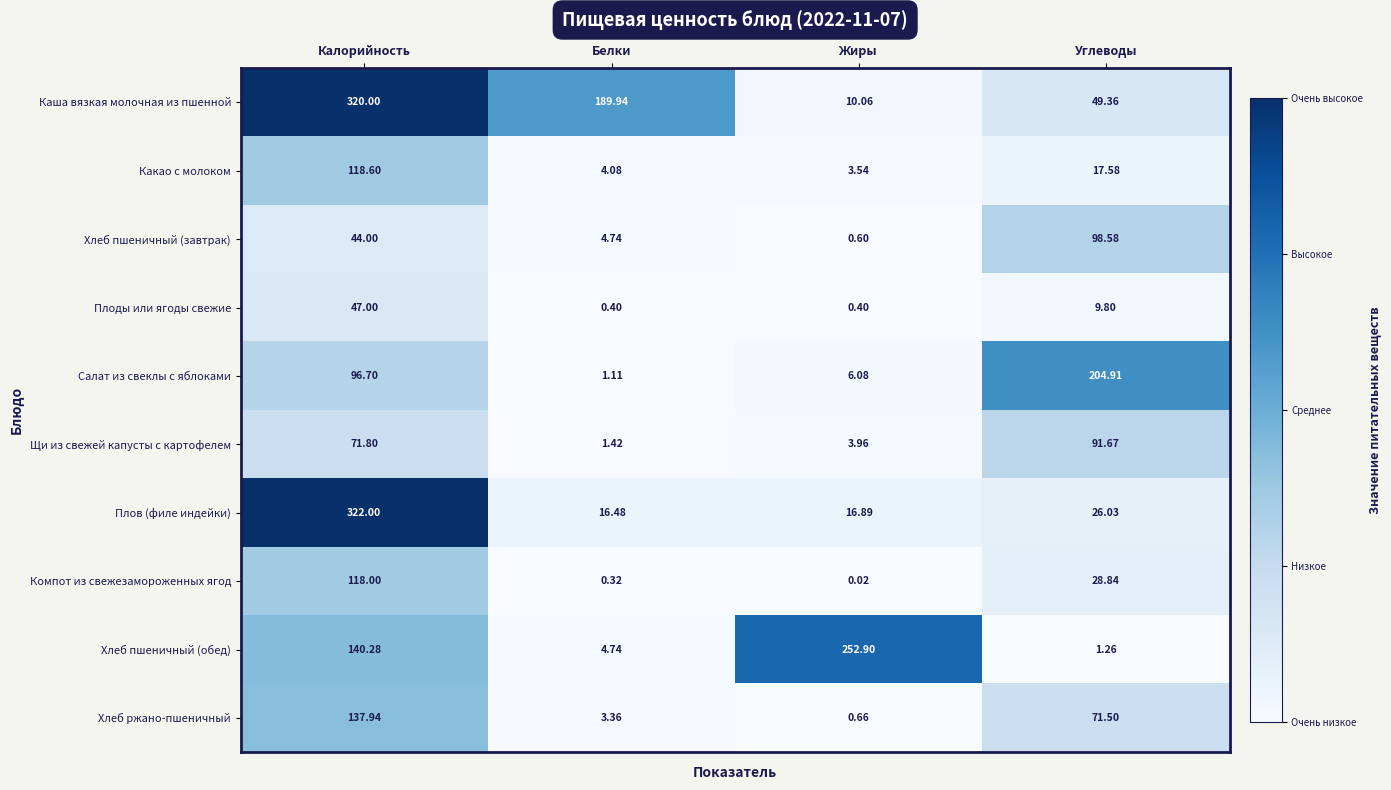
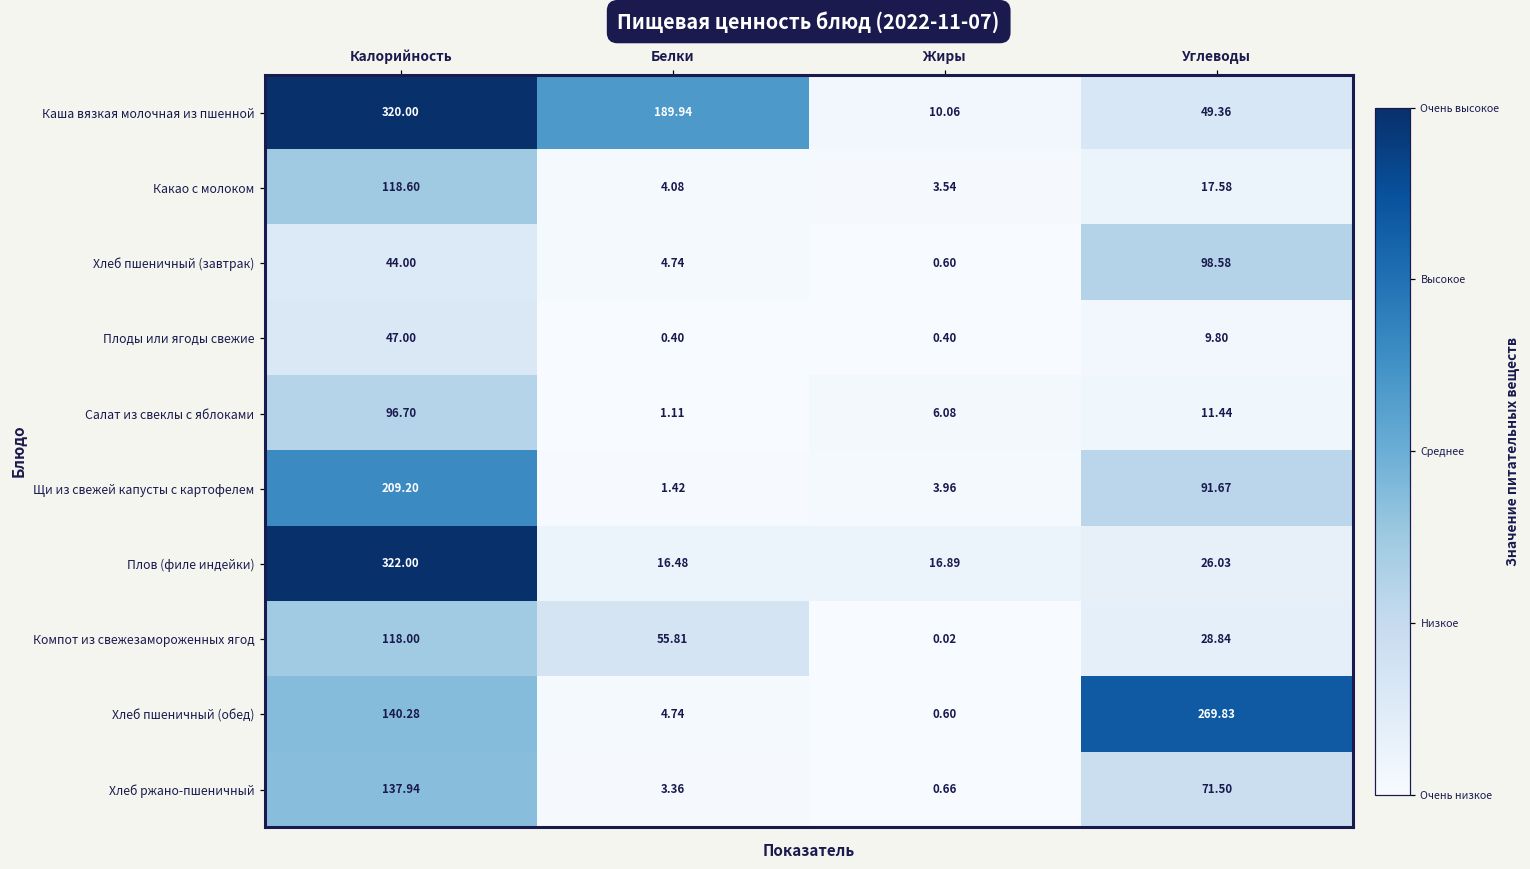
  {
    "Каша вязкая молочная из пшенной": {
      "Калорийность": 320.00,
      "Белки": 189.94,
      "Жиры": 10.06,
      "Углеводы": 49.36
    },
    "Какао с молоком": {
      "Калорийность": 118.60,
      "Белки": 4.08,
      "Жиры": 3.54,
      "Углеводы": 17.58
    },
    "Хлеб пшеничный (завтрак)": {
      "Калорийность": 44.00,
      "Белки": 4.74,
      "Жиры": 0.60,
      "Углеводы": 98.58
    },
    "Плоды или ягоды свежие": {
      "Калорийность": 47.00,
      "Белки": 0.40,
      "Жиры": 0.40,
      "Углеводы": 9.80
    },
    "Салат из свеклы с яблоками": {
      "Калорийность": 96.70,
      "Белки": 1.11,
      "Жиры": 6.08,
-     "Углеводы": 204.91
+     "Углеводы": 11.44
    },
    "Щи из свежей капусты с картофелем": {
-     "Калорийность": 71.80,
+     "Калорийность": 209.20,
      "Белки": 1.42,
      "Жиры": 3.96,
      "Углеводы": 91.67
    },
    "Плов (филе индейки)": {
      "Калорийность": 322.00,
      "Белки": 16.48,
      "Жиры": 16.89,
      "Углеводы": 26.03
    },
    "Компот из свежезамороженных ягод": {
      "Калорийность": 118.00,
-     "Белки": 0.32,
+     "Белки": 55.81,
      "Жиры": 0.02,
      "Углеводы": 28.84
    },
    "Хлеб пшеничный (обед)": {
      "Калорийность": 140.28,
      "Белки": 4.74,
-     "Жиры": 252.90,
-     "Углеводы": 1.26
+     "Жиры": 0.60,
+     "Углеводы": 269.83
    },
    "Хлеб ржано-пшеничный": {
      "Калорийность": 137.94,
      "Белки": 3.36,
      "Жиры": 0.66,
      "Углеводы": 71.50
    }
  }
